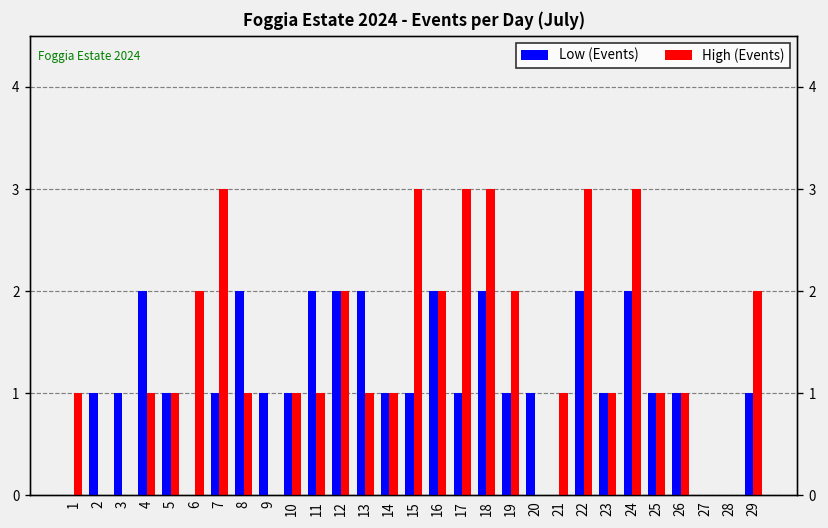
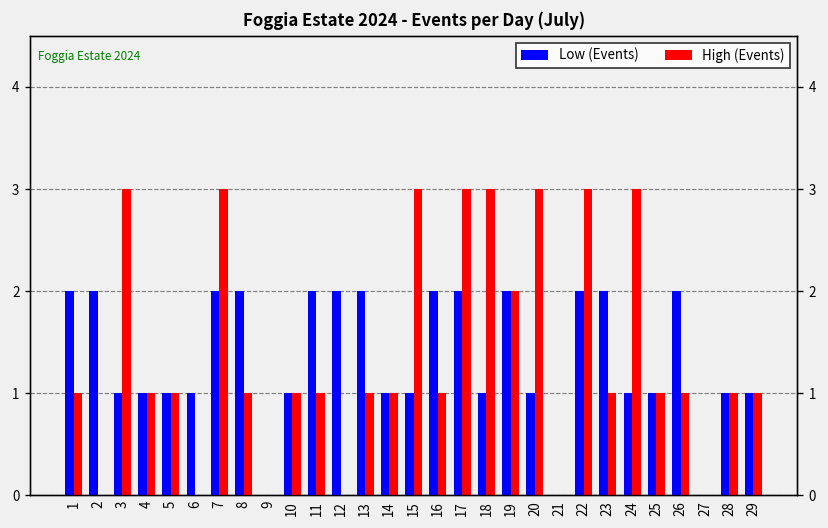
  {
    "Low (Events)": {
-     "1": 0,
-     "2": 1,
+     "1": 2,
+     "2": 2,
      "3": 1,
-     "4": 2,
+     "4": 1,
      "5": 1,
-     "6": 0,
-     "7": 1,
+     "6": 1,
+     "7": 2,
      "8": 2,
-     "9": 1,
+     "9": 0,
      "10": 1,
      "11": 2,
      "12": 2,
      "13": 2,
      "14": 1,
      "15": 1,
      "16": 2,
-     "17": 1,
-     "18": 2,
-     "19": 1,
+     "17": 2,
+     "18": 1,
+     "19": 2,
      "20": 1,
      "21": 0,
      "22": 2,
-     "23": 1,
-     "24": 2,
+     "23": 2,
+     "24": 1,
      "25": 1,
-     "26": 1,
+     "26": 2,
      "27": 0,
-     "28": 0,
+     "28": 1,
      "29": 1
    },
    "High (Events)": {
      "1": 1,
      "2": 0,
-     "3": 0,
+     "3": 3,
      "4": 1,
      "5": 1,
-     "6": 2,
+     "6": 0,
      "7": 3,
      "8": 1,
      "9": 0,
      "10": 1,
      "11": 1,
-     "12": 2,
+     "12": 0,
      "13": 1,
      "14": 1,
      "15": 3,
-     "16": 2,
+     "16": 1,
      "17": 3,
      "18": 3,
      "19": 2,
-     "20": 0,
-     "21": 1,
+     "20": 3,
+     "21": 0,
      "22": 3,
      "23": 1,
      "24": 3,
      "25": 1,
      "26": 1,
      "27": 0,
-     "28": 0,
-     "29": 2
+     "28": 1,
+     "29": 1
    }
  }
